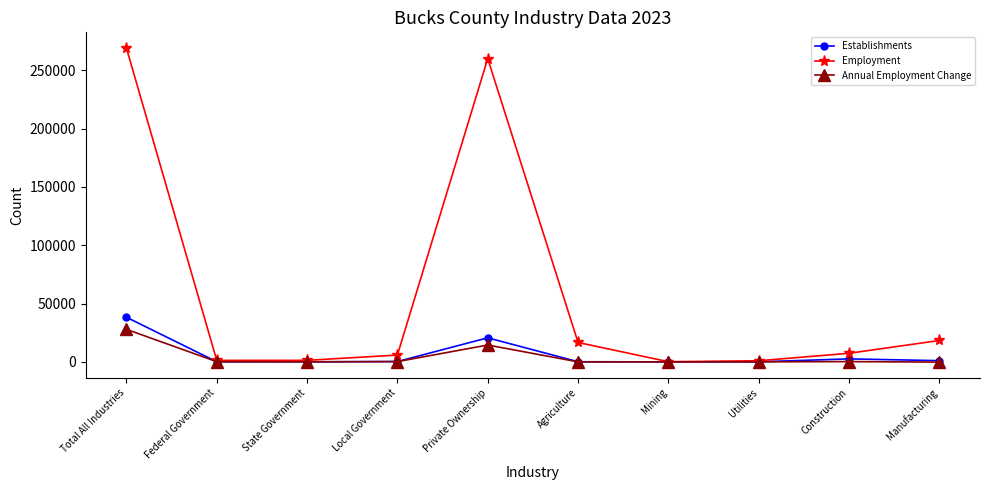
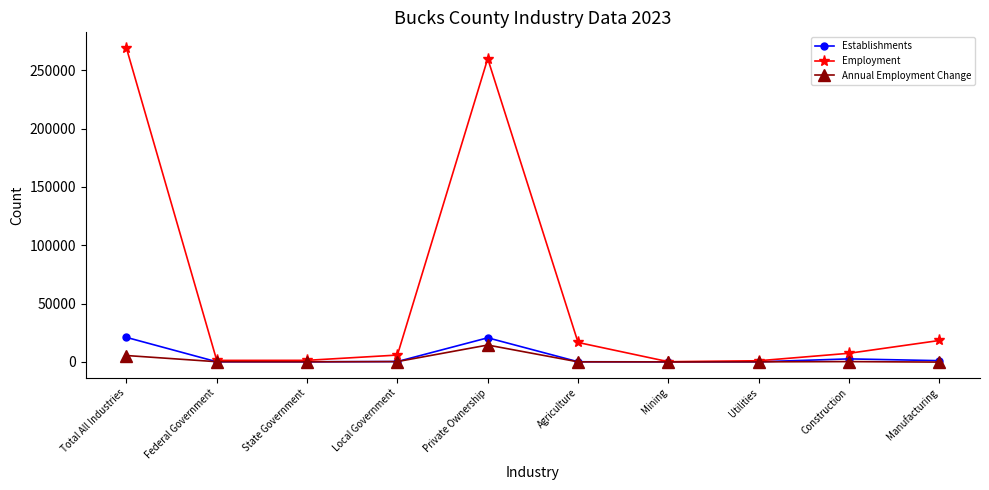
  {
    "Establishments": {
-     "Total All Industries": 38000,
+     "Total All Industries": 21000,
      "Private Ownership": 21000,
      "Construction": 3000
    },
    "Employment": {
      "Total All Industries": 269000,
      "Local Government": 6000,
      "Private Ownership": 260000,
      "Agriculture": 17000,
      "Construction": 7000,
      "Manufacturing": 18000
    },
    "Annual Employment Change": {
-     "Total All Industries": 28000,
+     "Total All Industries": 5000,
      "Private Ownership": 14000,
      "Construction": 0
    }
  }
